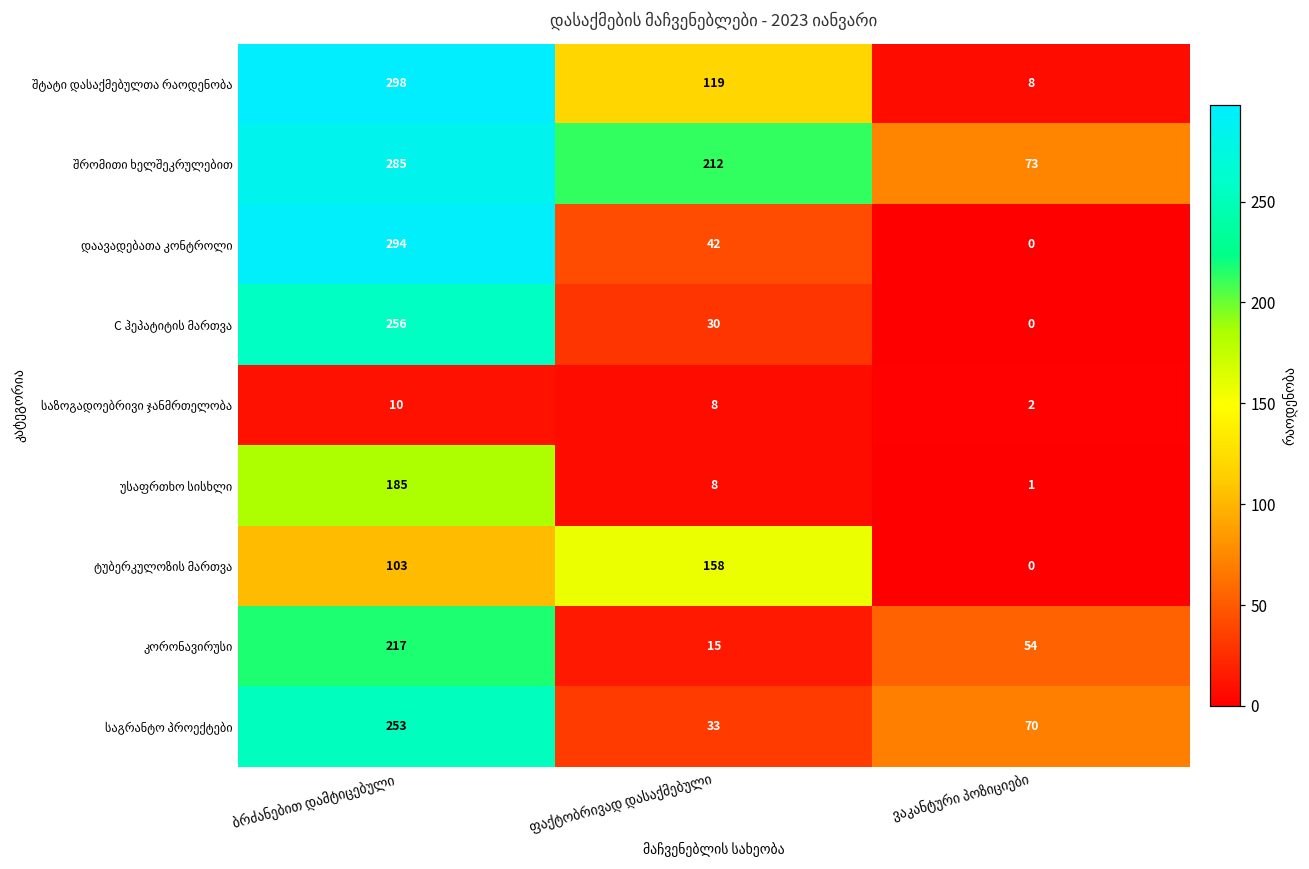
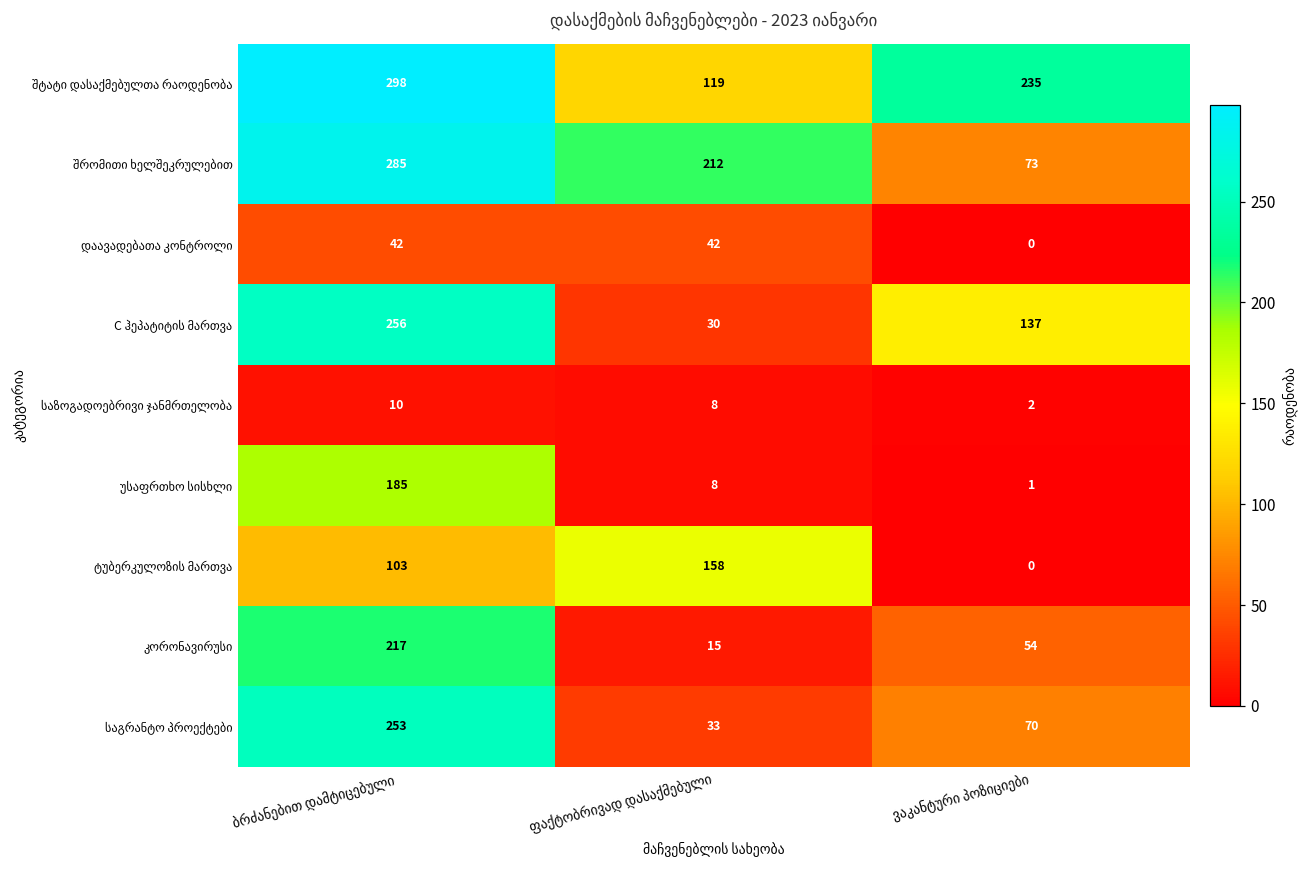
  {
    "შტატი დასაქმებულთა რაოდენობა": {
      "ბრძანებით დამტიცებული": 298,
      "ფაქტობრივად დასაქმებული": 119,
-     "ვაკანტური პოზიციები": 8
+     "ვაკანტური პოზიციები": 235
    },
    "შრომითი ხელშეკრულებით": {
      "ბრძანებით დამტიცებული": 285,
      "ფაქტობრივად დასაქმებული": 212,
      "ვაკანტური პოზიციები": 73
    },
    "დაავადებათა კონტროლი": {
-     "ბრძანებით დამტიცებული": 294,
+     "ბრძანებით დამტიცებული": 42,
      "ფაქტობრივად დასაქმებული": 42,
      "ვაკანტური პოზიციები": 0
    },
    "C ჰეპატიტის მართვა": {
      "ბრძანებით დამტიცებული": 256,
      "ფაქტობრივად დასაქმებული": 30,
-     "ვაკანტური პოზიციები": 0
+     "ვაკანტური პოზიციები": 137
    },
    "საზოგადოებრივი ჯანმრთელობა": {
      "ბრძანებით დამტიცებული": 10,
      "ფაქტობრივად დასაქმებული": 8,
      "ვაკანტური პოზიციები": 2
    },
    "უსაფრთხო სისხლი": {
      "ბრძანებით დამტიცებული": 185,
      "ფაქტობრივად დასაქმებული": 8,
      "ვაკანტური პოზიციები": 1
    },
    "ტუბერკულოზის მართვა": {
      "ბრძანებით დამტიცებული": 103,
      "ფაქტობრივად დასაქმებული": 158,
      "ვაკანტური პოზიციები": 0
    },
    "კორონავირუსი": {
      "ბრძანებით დამტიცებული": 217,
      "ფაქტობრივად დასაქმებული": 15,
      "ვაკანტური პოზიციები": 54
    },
    "საგრანტო პროექტები": {
      "ბრძანებით დამტიცებული": 253,
      "ფაქტობრივად დასაქმებული": 33,
      "ვაკანტური პოზიციები": 70
    }
  }
